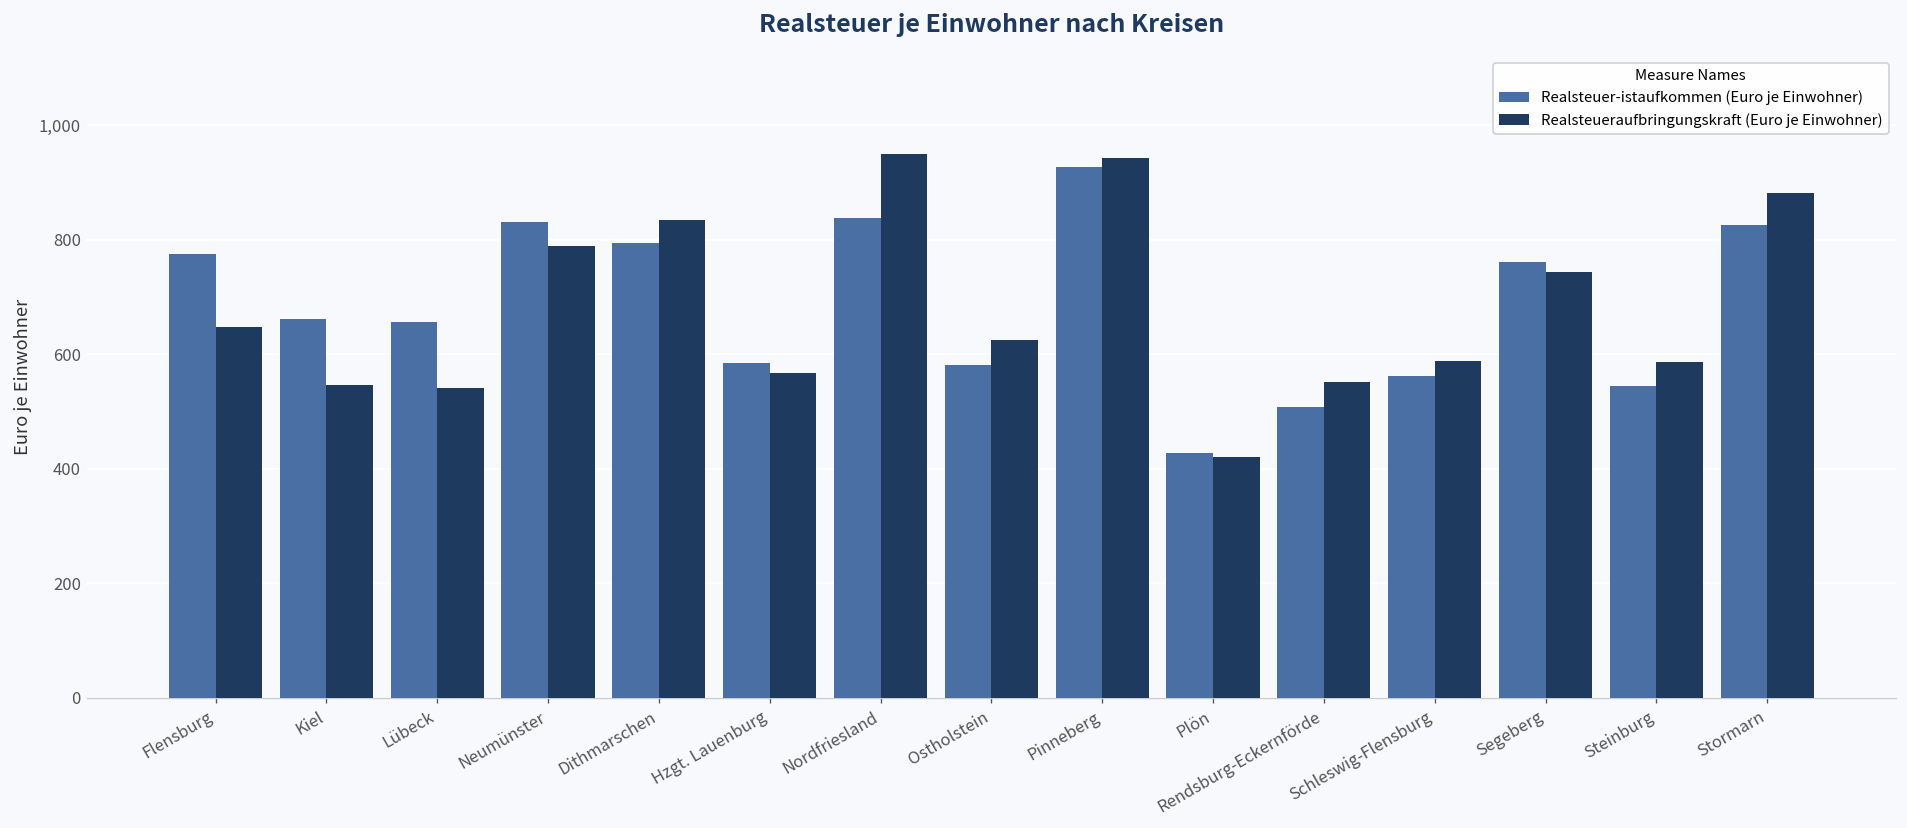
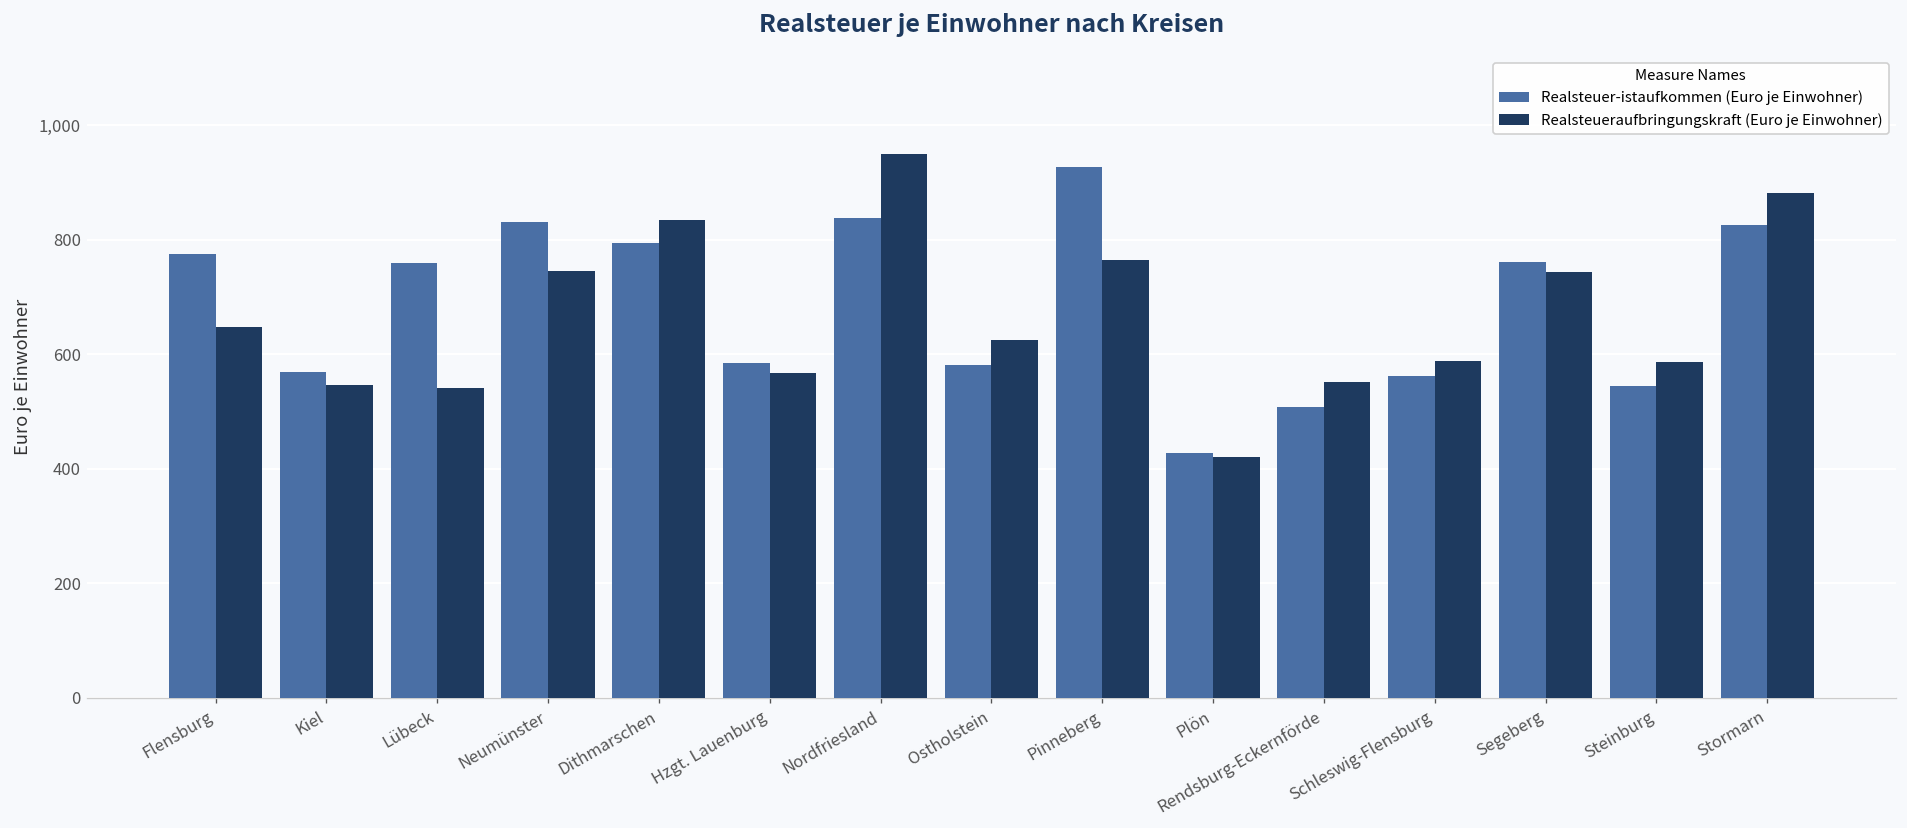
  {
    "Realsteuer-istaufkommen (Euro je Einwohner)": {
      "Flensburg": 770,
-     "Kiel": 660,
-     "Lübeck": 660,
+     "Kiel": 570,
+     "Lübeck": 760,
      "Neumünster": 830,
      "Dithmarschen": 790,
      "Hzgt. Lauenburg": 580,
      "Nordfriesland": 840,
      "Ostholstein": 580,
      "Pinneberg": 930,
      "Plön": 430,
      "Rendsburg-Eckernförde": 510,
      "Schleswig-Flensburg": 560,
      "Segeberg": 760,
      "Steinburg": 550,
      "Stormarn": 820
    },
    "Realsteueraufbringungskraft (Euro je Einwohner)": {
      "Flensburg": 650,
      "Kiel": 550,
      "Lübeck": 540,
-     "Neumünster": 790,
+     "Neumünster": 750,
      "Dithmarschen": 830,
      "Hzgt. Lauenburg": 570,
      "Nordfriesland": 950,
      "Ostholstein": 630,
-     "Pinneberg": 940,
+     "Pinneberg": 760,
      "Plön": 420,
      "Rendsburg-Eckernförde": 550,
      "Schleswig-Flensburg": 590,
      "Segeberg": 740,
      "Steinburg": 590,
      "Stormarn": 880
    }
  }
